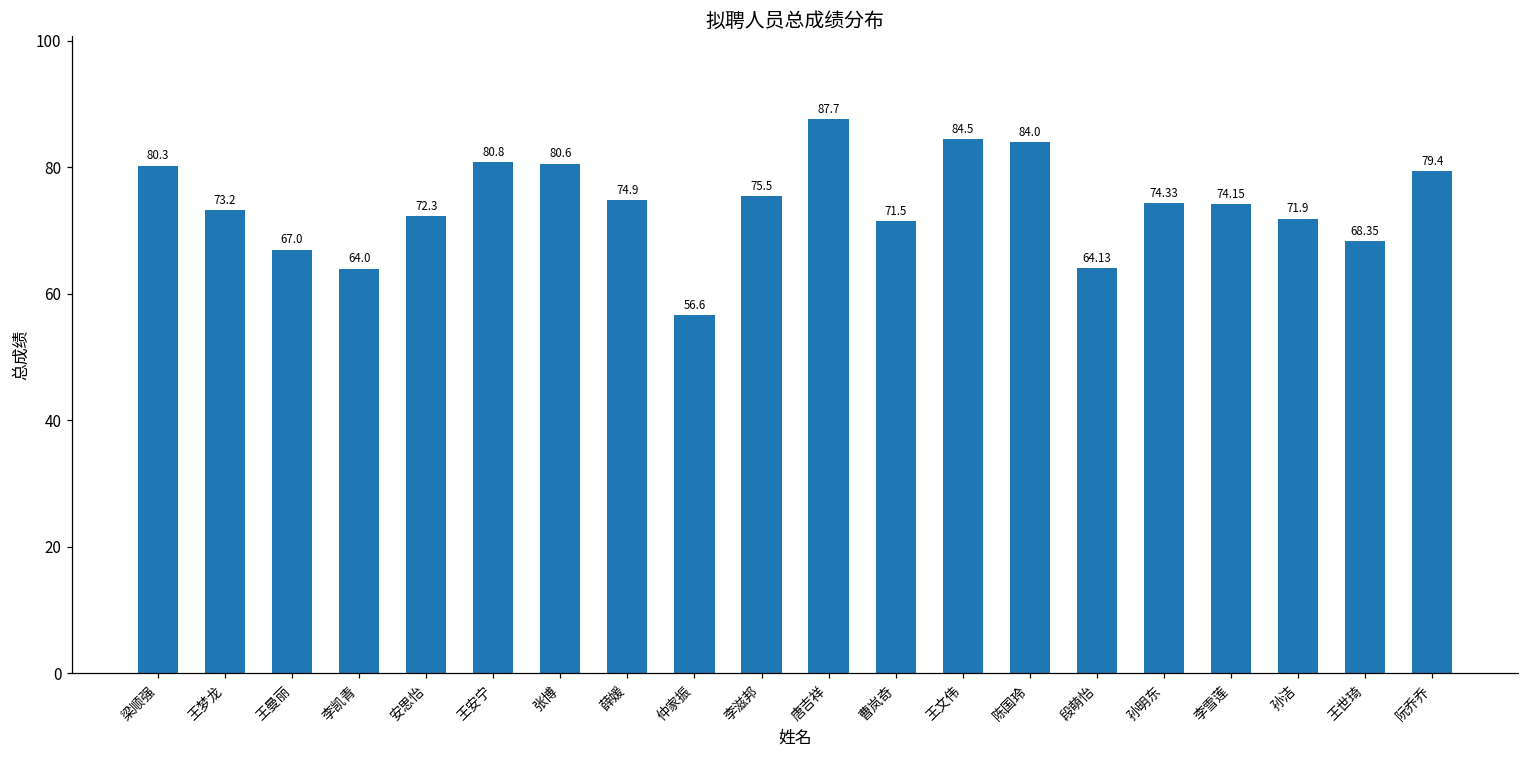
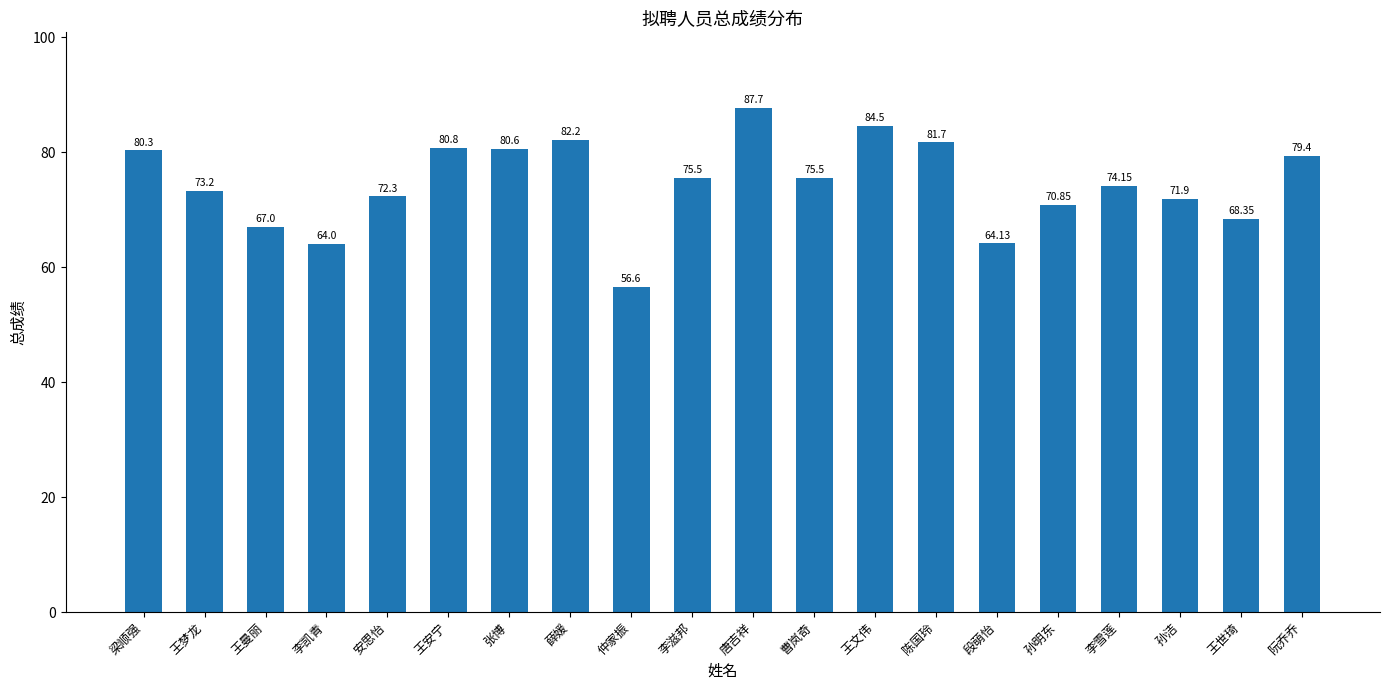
  {
    "梁顺强": 80.3,
    "王梦龙": 73.2,
    "王曼丽": 67.0,
    "李凯青": 64.0,
    "安思怡": 72.3,
    "王安宁": 80.8,
    "张博": 80.6,
-   "薛媛": 74.9,
+   "薛媛": 82.2,
    "仲家振": 56.6,
    "李滋邦": 75.5,
    "唐吉祥": 87.7,
-   "曹岚奇": 71.5,
+   "曹岚奇": 75.5,
    "王文伟": 84.5,
-   "陈国玲": 84.0,
+   "陈国玲": 81.7,
    "段萌怡": 64.13,
-   "孙明东": 74.33,
+   "孙明东": 70.85,
    "李雪莲": 74.15,
    "孙洁": 71.9,
    "王世琦": 68.35,
    "阮乔乔": 79.4
  }
